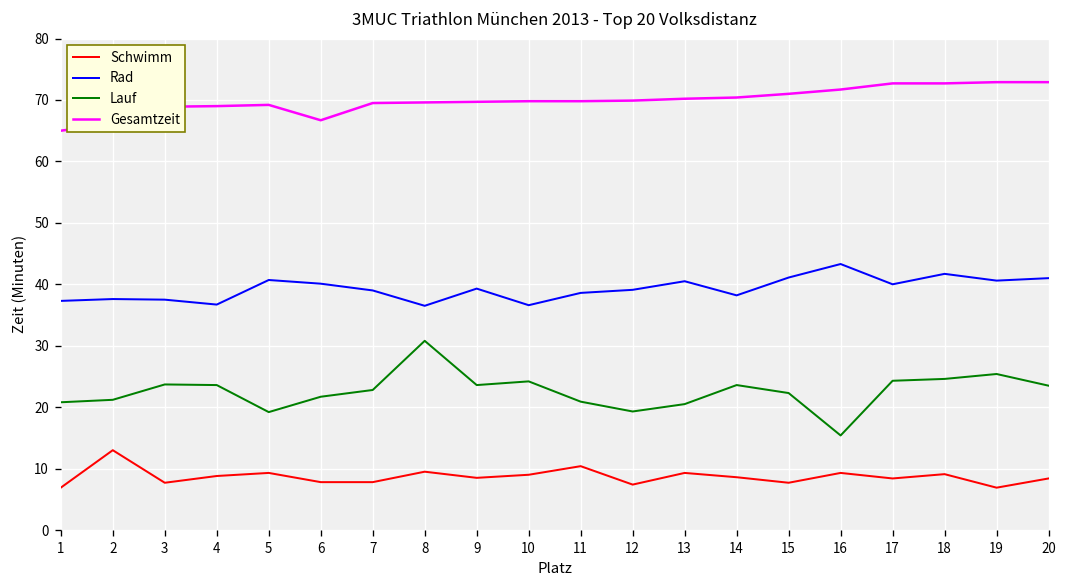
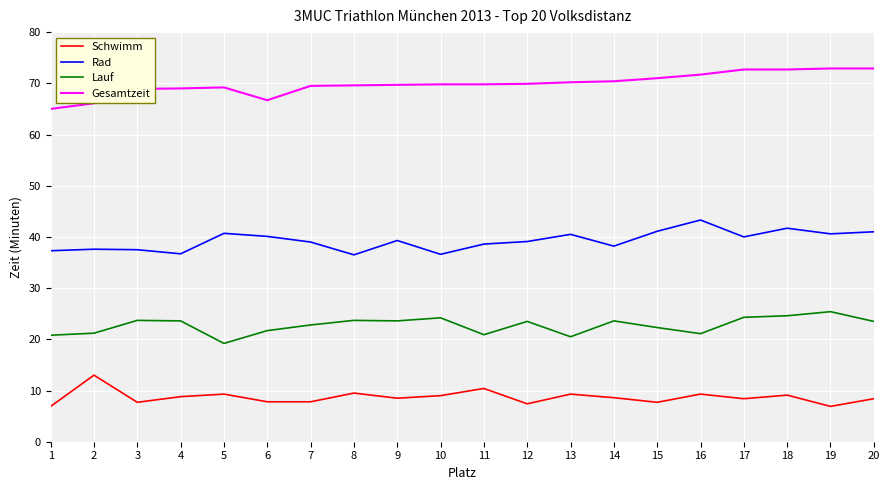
  {
    "Schwimm": {
      "1": 7,
      "2": 13,
      "3": 8,
      "4": 9,
      "5": 9,
      "6": 8,
      "7": 8,
      "8": 10,
      "9": 9,
      "10": 9,
      "11": 10,
      "12": 7,
      "13": 9,
      "14": 9,
      "15": 8,
      "16": 9,
      "17": 8,
      "18": 9,
      "19": 7,
      "20": 8
    },
    "Rad": {
      "1": 37,
      "2": 38,
      "3": 38,
      "4": 37,
      "5": 41,
      "6": 40,
      "7": 39,
      "8": 37,
      "9": 39,
      "10": 37,
      "11": 39,
      "12": 39,
      "13": 41,
      "14": 38,
      "15": 41,
      "16": 43,
      "17": 40,
      "18": 42,
      "19": 41,
      "20": 41
    },
    "Lauf": {
      "1": 21,
      "2": 21,
      "3": 24,
      "4": 24,
      "5": 19,
      "6": 22,
      "7": 23,
-     "8": 31,
+     "8": 24,
      "9": 24,
      "10": 24,
      "11": 21,
-     "12": 19,
+     "12": 24,
      "13": 21,
      "14": 24,
      "15": 22,
-     "16": 15,
+     "16": 21,
      "17": 24,
      "18": 25,
      "19": 25,
      "20": 24
    },
    "Gesamtzeit": {
      "1": 65,
      "2": 66,
      "4": 69,
      "5": 69,
      "6": 67,
      "7": 70,
      "8": 70,
      "9": 70,
      "10": 70,
      "11": 70,
      "12": 70,
      "13": 70,
      "14": 70,
      "15": 71,
      "16": 72,
      "17": 73,
      "18": 73,
      "19": 73,
      "20": 73
    }
  }
